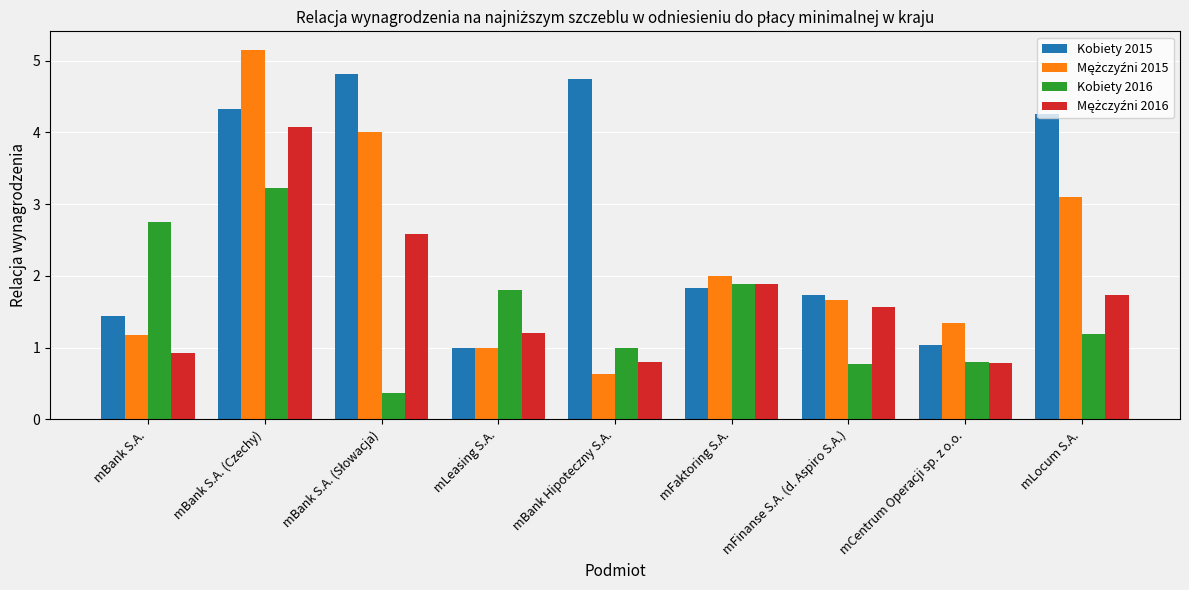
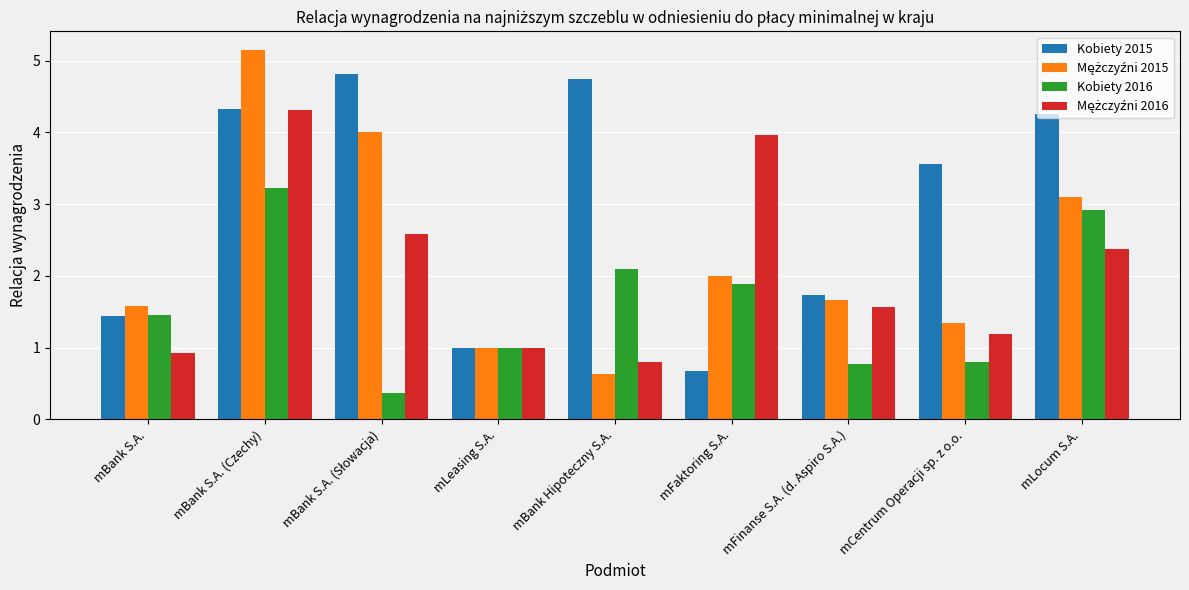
  {
    "Kobiety 2015": {
      "mBank S.A.": 1.4,
      "mBank S.A. (Czechy)": 4.3,
      "mBank S.A. (Słowacja)": 4.8,
      "mLeasing S.A.": 1.0,
      "mBank Hipoteczny S.A.": 4.8,
-     "mFaktoring S.A.": 1.8,
+     "mFaktoring S.A.": 0.7,
      "mFinanse S.A. (d. Aspiro S.A.)": 1.7,
-     "mCentrum Operacji sp. z o.o.": 1.0
+     "mCentrum Operacji sp. z o.o.": 3.6
    },
    "Mężczyźni 2015": {
-     "mBank S.A.": 1.2,
+     "mBank S.A.": 1.6,
      "mBank S.A. (Czechy)": 5.2,
      "mBank S.A. (Słowacja)": 4.0,
      "mLeasing S.A.": 1.0,
      "mBank Hipoteczny S.A.": 0.6,
      "mFaktoring S.A.": 2.0,
      "mFinanse S.A. (d. Aspiro S.A.)": 1.7,
      "mCentrum Operacji sp. z o.o.": 1.3,
      "mLocum S.A.": 3.1
    },
    "Kobiety 2016": {
-     "mBank S.A.": 2.8,
+     "mBank S.A.": 1.5,
      "mBank S.A. (Czechy)": 3.2,
      "mBank S.A. (Słowacja)": 0.4,
-     "mLeasing S.A.": 1.8,
-     "mBank Hipoteczny S.A.": 1.0,
+     "mLeasing S.A.": 1.0,
+     "mBank Hipoteczny S.A.": 2.1,
      "mFaktoring S.A.": 1.9,
      "mFinanse S.A. (d. Aspiro S.A.)": 0.8,
      "mCentrum Operacji sp. z o.o.": 0.8,
-     "mLocum S.A.": 1.2
+     "mLocum S.A.": 2.9
    },
    "Mężczyźni 2016": {
      "mBank S.A.": 0.9,
-     "mBank S.A. (Czechy)": 4.1,
+     "mBank S.A. (Czechy)": 4.3,
      "mBank S.A. (Słowacja)": 2.6,
-     "mLeasing S.A.": 1.2,
+     "mLeasing S.A.": 1.0,
      "mBank Hipoteczny S.A.": 0.8,
-     "mFaktoring S.A.": 1.9,
+     "mFaktoring S.A.": 4.0,
      "mFinanse S.A. (d. Aspiro S.A.)": 1.6,
-     "mCentrum Operacji sp. z o.o.": 0.8,
-     "mLocum S.A.": 1.7
+     "mCentrum Operacji sp. z o.o.": 1.2,
+     "mLocum S.A.": 2.4
    }
  }
